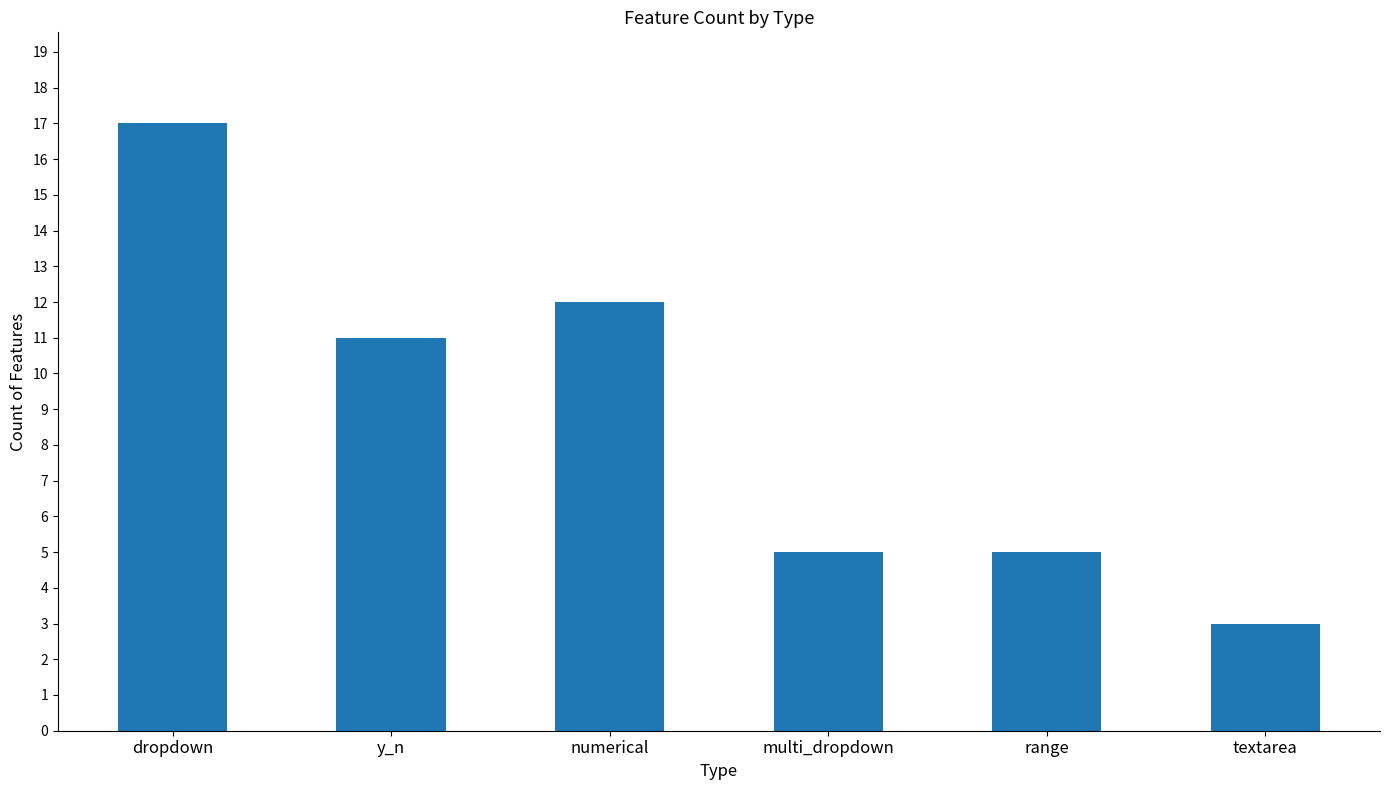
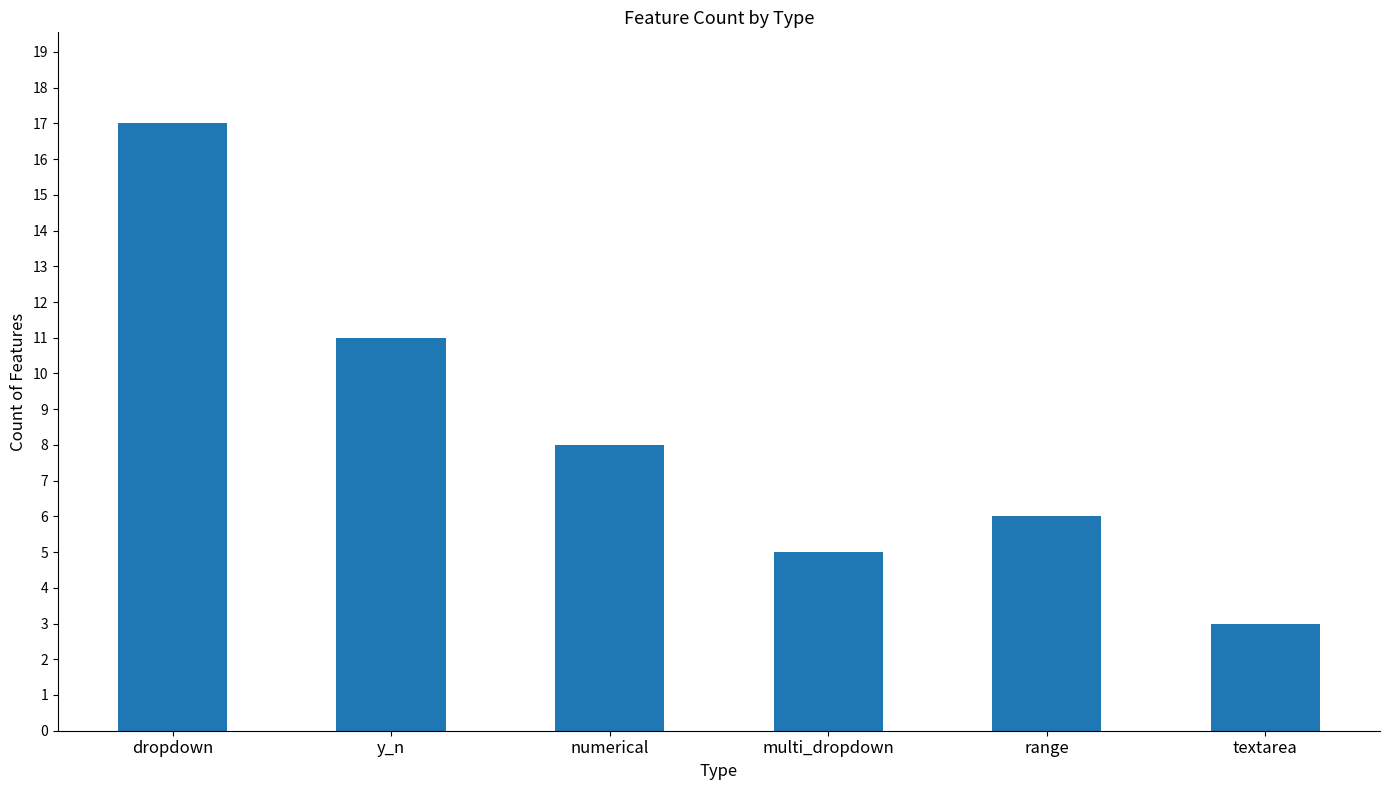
  {
    "dropdown": 17,
    "y_n": 11,
-   "numerical": 12,
+   "numerical": 8,
    "multi_dropdown": 5,
-   "range": 5,
+   "range": 6,
    "textarea": 3
  }
